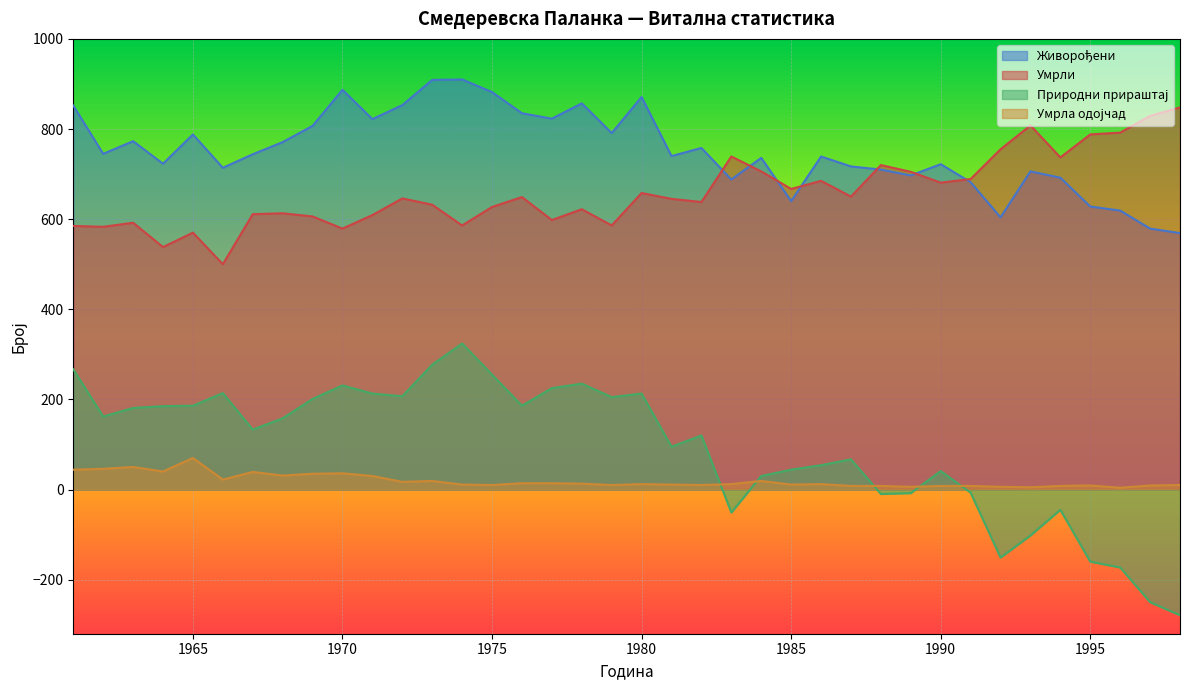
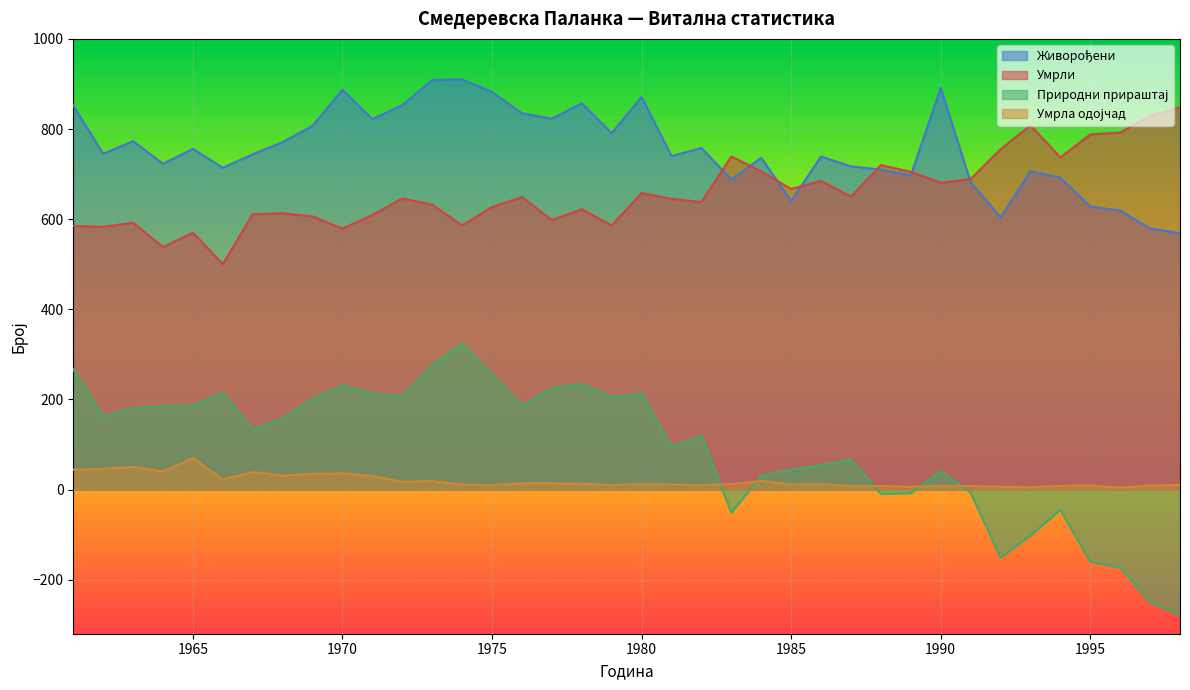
  {
    "Живорођени": {
-     "1965": 790,
+     "1965": 760,
      "1970": 890,
      "1975": 880,
      "1980": 870,
      "1985": 640,
-     "1990": 720,
+     "1990": 890,
      "1995": 630
    }
  }
